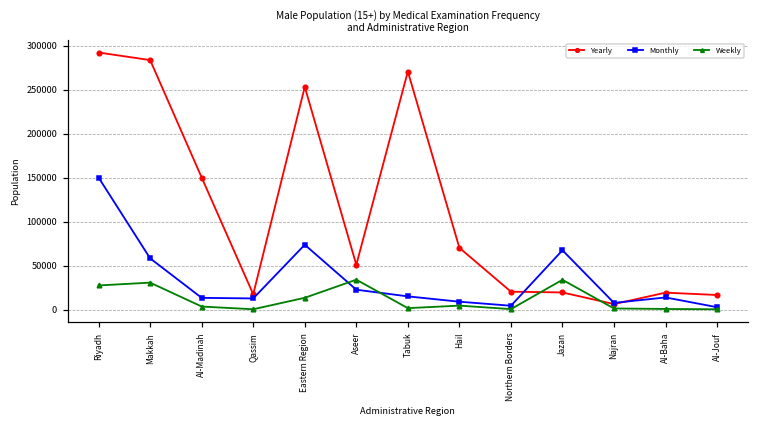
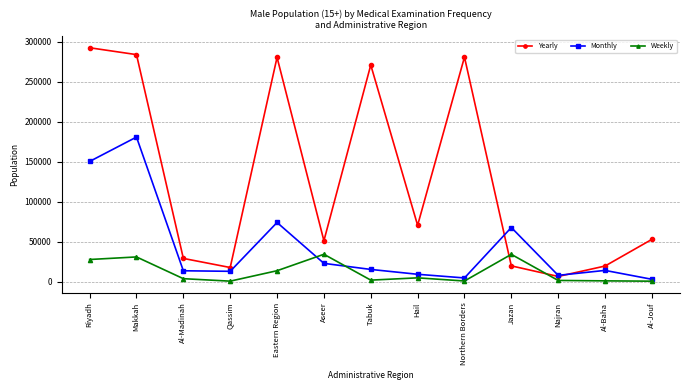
  {
    "Yearly": {
      "Riyadh": 290000,
      "Makkah": 280000,
-     "Al-Madinah": 150000,
+     "Al-Madinah": 30000,
      "Qassim": 20000,
-     "Eastern Region": 250000,
+     "Eastern Region": 280000,
      "Aseer": 50000,
      "Tabuk": 270000,
      "Hail": 70000,
-     "Northern Borders": 20000,
+     "Northern Borders": 280000,
      "Jazan": 20000,
      "Al-Baha": 20000,
-     "Al-Jouf": 20000
+     "Al-Jouf": 50000
    },
    "Monthly": {
      "Riyadh": 150000,
-     "Makkah": 60000,
+     "Makkah": 180000,
      "Al-Madinah": 10000,
      "Qassim": 10000,
      "Eastern Region": 70000,
      "Aseer": 20000,
      "Tabuk": 20000,
      "Hail": 10000,
      "Northern Borders": 0,
      "Jazan": 70000,
      "Al-Baha": 10000
    },
    "Weekly": {
      "Riyadh": 30000,
      "Makkah": 30000,
      "Al-Madinah": 0,
      "Qassim": 0,
      "Eastern Region": 10000,
      "Aseer": 30000,
      "Tabuk": 0,
      "Hail": 0,
      "Northern Borders": 0,
      "Jazan": 30000,
      "Najran": 0,
      "Al-Baha": 0
    }
  }
